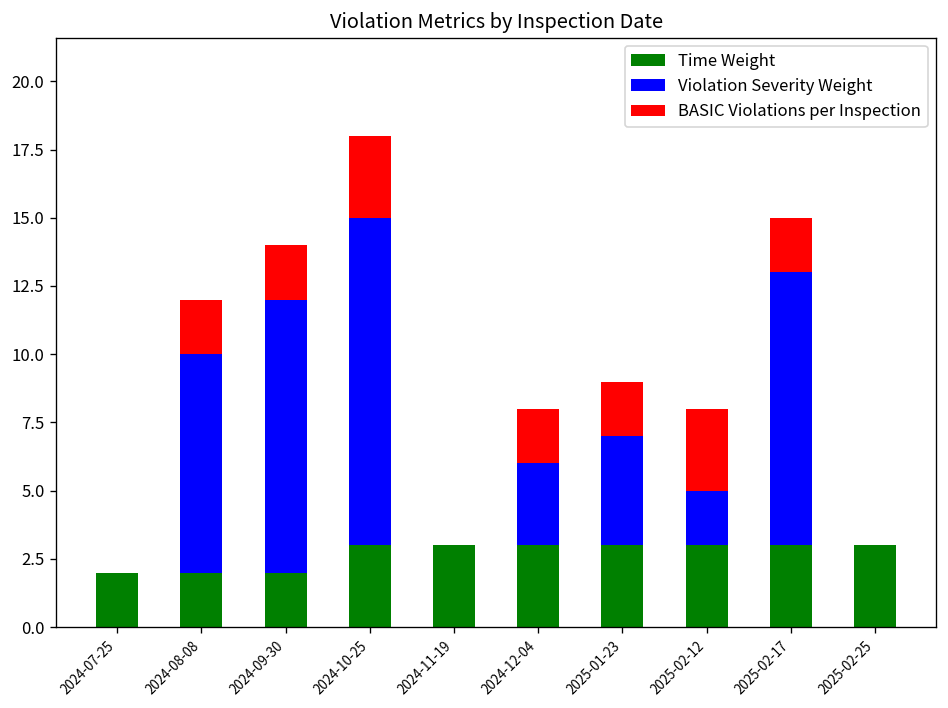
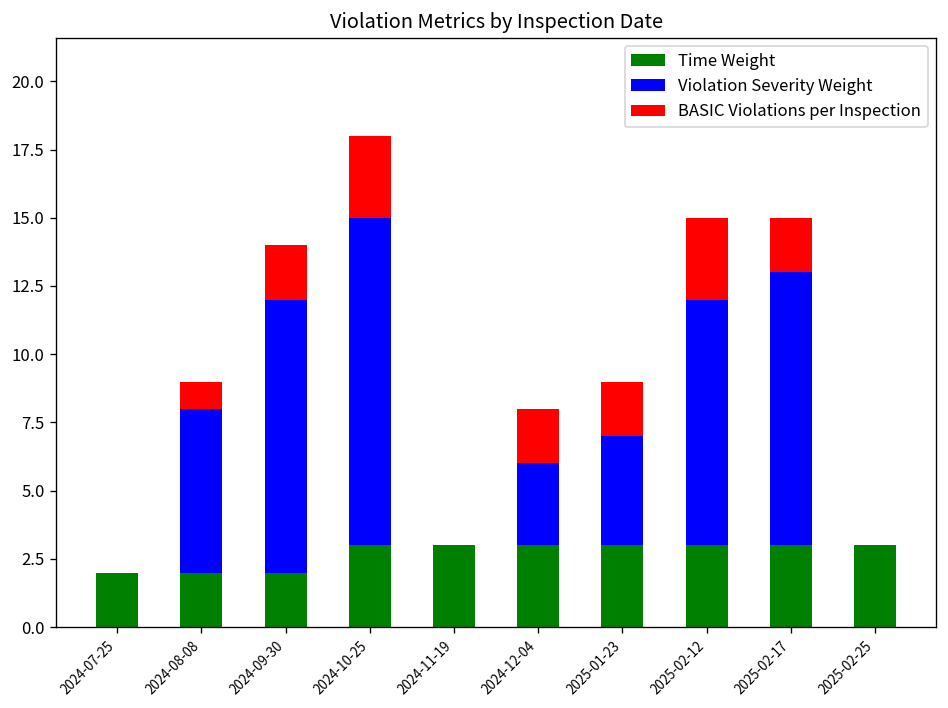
  {
    "Time Weight": {
      "2024-07-25": 2,
      "2024-08-08": 2,
      "2024-09-30": 2,
      "2024-10-25": 3,
      "2024-11-19": 3,
      "2024-12-04": 3,
      "2025-01-23": 3,
      "2025-02-12": 3,
      "2025-02-17": 3,
      "2025-02-25": 3
    },
    "Violation Severity Weight": {
      "2024-07-25": 0,
-     "2024-08-08": 8,
+     "2024-08-08": 6,
      "2024-09-30": 10,
      "2024-10-25": 12,
      "2024-11-19": 0,
      "2024-12-04": 3,
      "2025-01-23": 4,
-     "2025-02-12": 2,
+     "2025-02-12": 9,
      "2025-02-17": 10,
      "2025-02-25": 0
    },
    "BASIC Violations per Inspection": {
      "2024-07-25": 0,
-     "2024-08-08": 2,
+     "2024-08-08": 1,
      "2024-09-30": 2,
      "2024-10-25": 3,
      "2024-11-19": 0,
      "2024-12-04": 2,
      "2025-01-23": 2,
      "2025-02-12": 3,
      "2025-02-17": 2,
      "2025-02-25": 0
    }
  }
